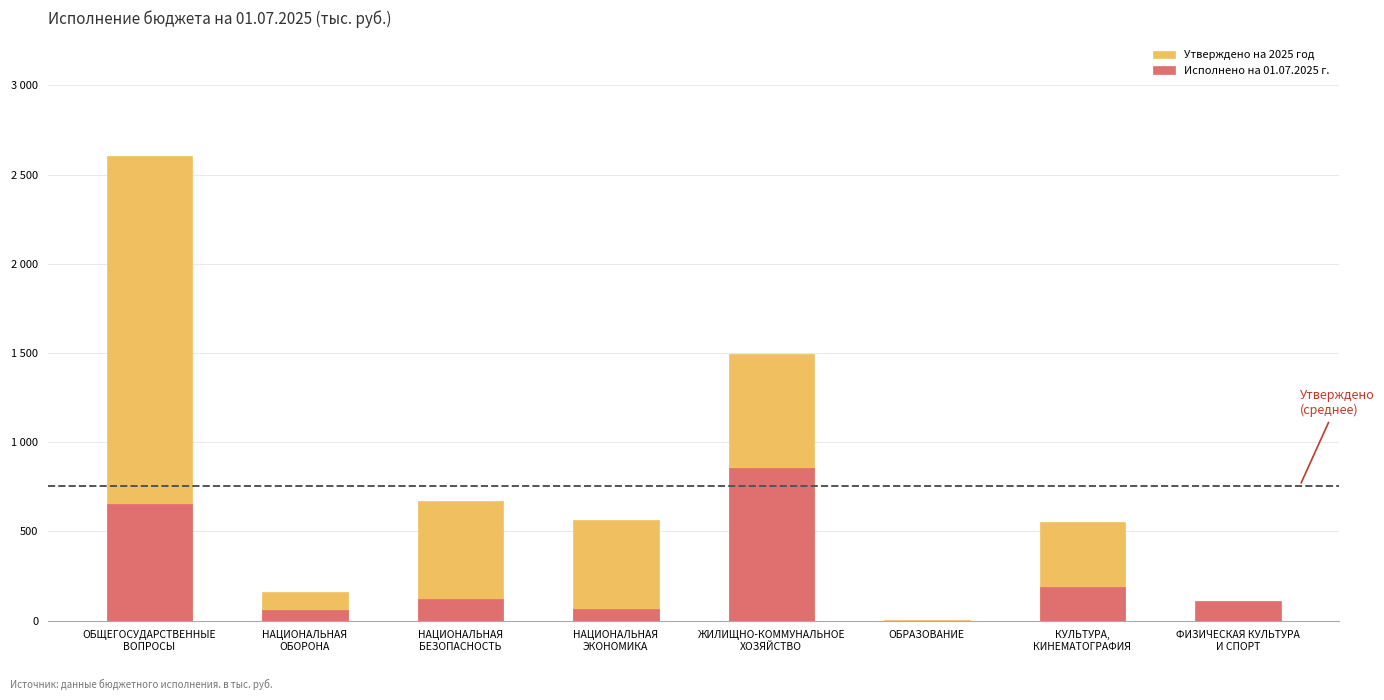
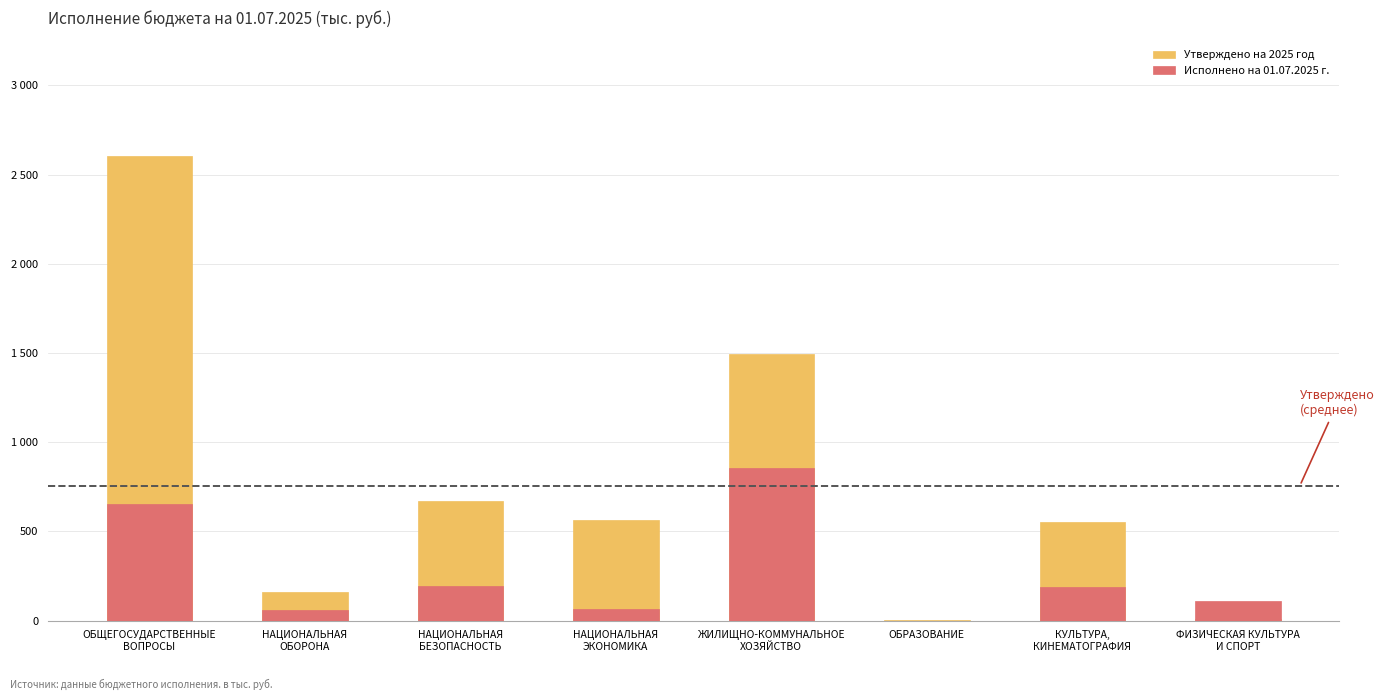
  {
    "Утверждено на 2025 год": {
      "ОБЩЕГОСУДАРСТВЕННЫЕ ВОПРОСЫ": 2600,
      "НАЦИОНАЛЬНАЯ ОБОРОНА": 160,
      "НАЦИОНАЛЬНАЯ БЕЗОПАСНОСТЬ": 670,
      "НАЦИОНАЛЬНАЯ ЭКОНОМИКА": 560,
      "ЖИЛИЩНО-КОММУНАЛЬНОЕ ХОЗЯЙСТВО": 1500,
      "КУЛЬТУРА, КИНЕМАТОГРАФИЯ": 550
    },
    "Исполнено на 01.07.2025 г.": {
-     "НАЦИОНАЛЬНАЯ БЕЗОПАСНОСТЬ": 120,
+     "НАЦИОНАЛЬНАЯ БЕЗОПАСНОСТЬ": 190,
      "ОБРАЗОВАНИЕ": 0,
      "ФИЗИЧЕСКАЯ КУЛЬТУРА И СПОРТ": 110
    }
  }
